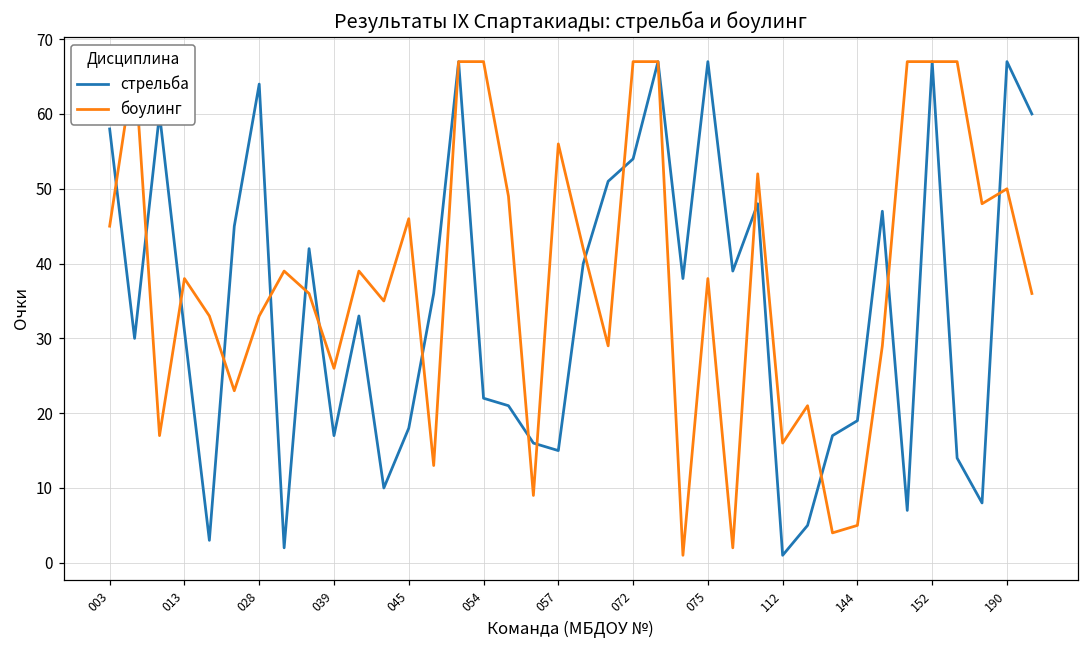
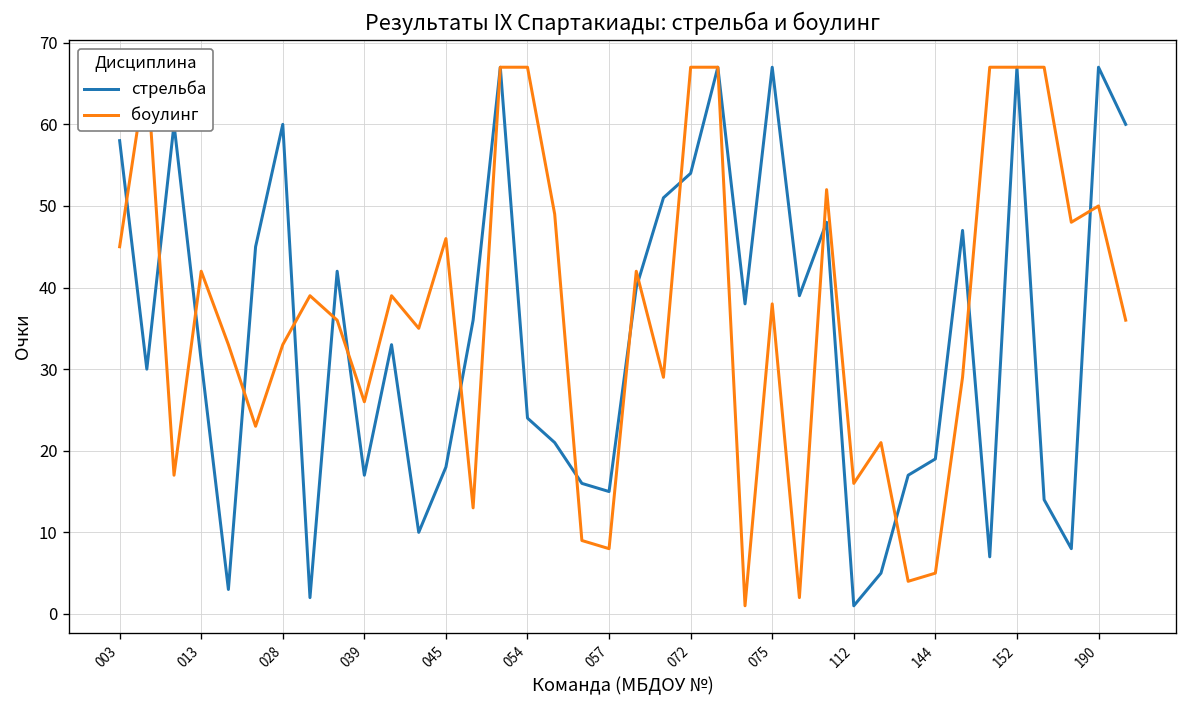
  {
    "стрельба": {
      "003": 58,
      "013": 31,
-     "028": 64,
+     "028": 60,
      "039": 17,
      "045": 18,
-     "054": 22,
+     "054": 24,
      "057": 15,
      "072": 54,
      "075": 67,
      "112": 1,
      "144": 19,
      "190": 67
    },
    "боулинг": {
      "003": 45,
-     "013": 38,
+     "013": 42,
      "028": 33,
      "039": 26,
      "045": 46,
      "054": 67,
-     "057": 56,
+     "057": 8,
      "072": 67,
      "075": 38,
      "112": 16,
      "144": 5,
      "190": 50
    }
  }
